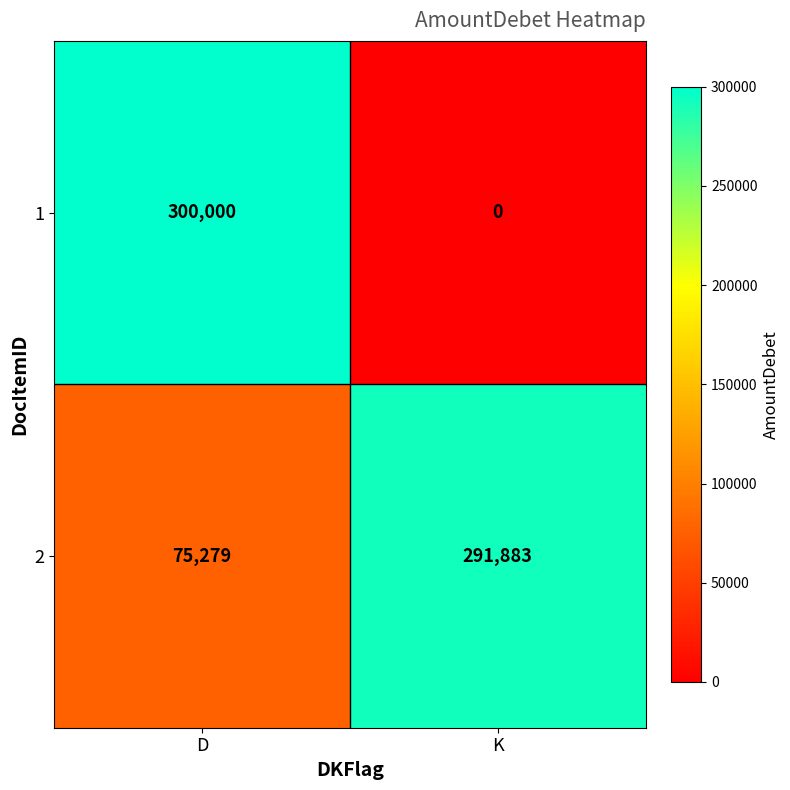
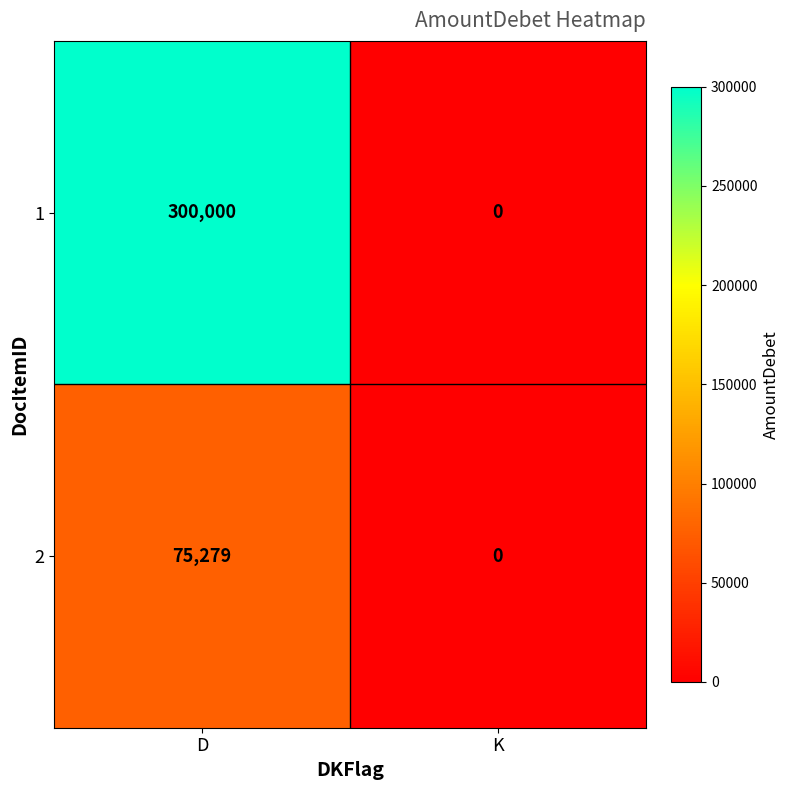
  {
    "1": {
      "D": "300,000",
      "K": "0"
    },
    "2": {
      "D": "75,279",
-     "K": "291,883"
+     "K": "0"
    }
  }
